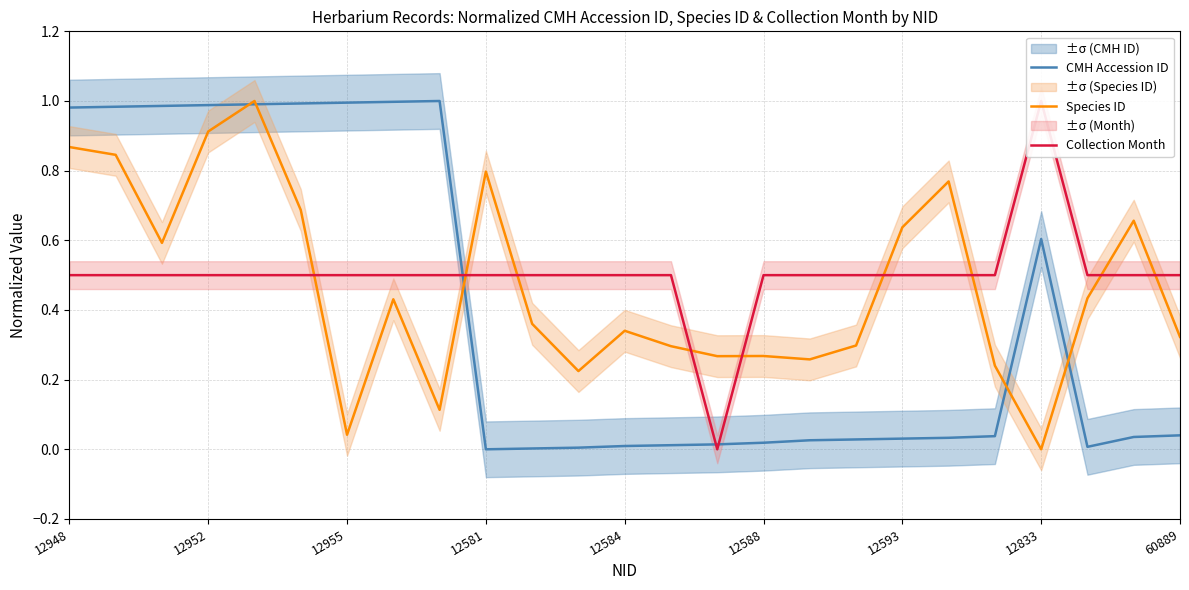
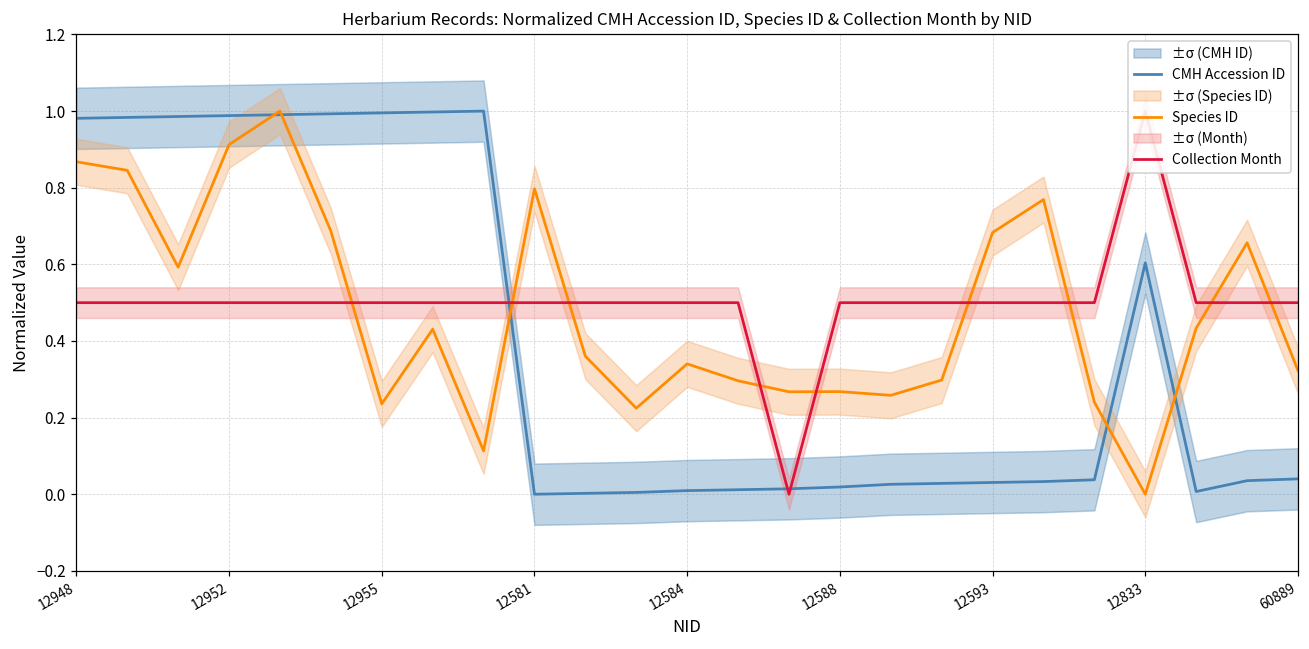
  {
    "Species ID": {
      "12948": 0.87,
      "12952": 0.91,
-     "12955": 0.04,
+     "12955": 0.24,
      "12581": 0.80,
      "12584": 0.34,
      "12588": 0.27,
-     "12593": 0.64,
+     "12593": 0.68,
      "12833": 0.00,
      "60889": 0.32
    },
    "Collection Month": {
      "12948": 0.50,
      "12952": 0.50,
      "12955": 0.50,
      "12581": 0.50,
      "12584": 0.50,
      "12588": 0.50,
      "12593": 0.50,
      "60889": 0.50
    }
  }
